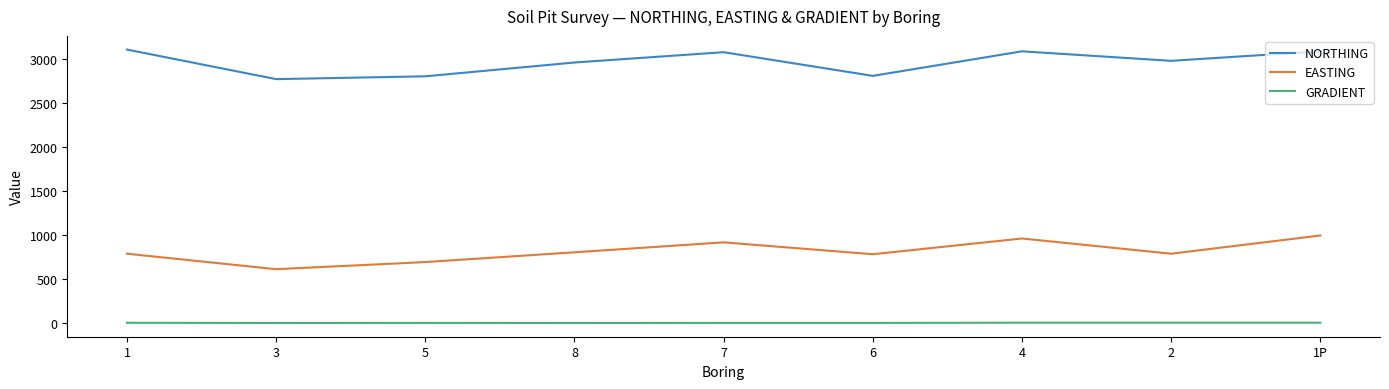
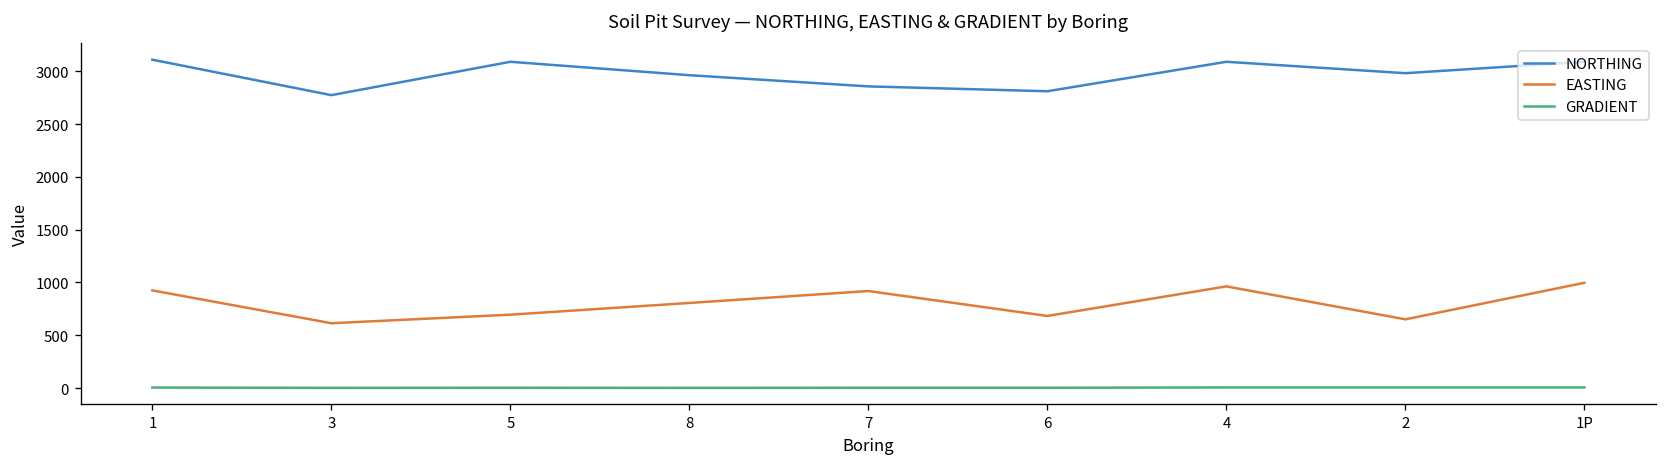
  {
    "NORTHING": {
      "1": 3100,
      "3": 2800,
-     "5": 2800,
+     "5": 3100,
      "8": 3000,
-     "7": 3100,
+     "7": 2900,
      "6": 2800,
      "4": 3100,
      "2": 3000
    },
    "EASTING": {
-     "1": 800,
+     "1": 900,
      "3": 600,
      "5": 700,
      "8": 800,
      "7": 900,
-     "6": 800,
+     "6": 700,
      "4": 1000,
-     "2": 800,
+     "2": 700,
      "1P": 1000
    },
    "GRADIENT": {
      "1": 0,
      "3": 0,
      "5": 0,
      "8": 0,
      "7": 0,
      "6": 0,
      "4": 0,
      "2": 0,
      "1P": 0
    }
  }
